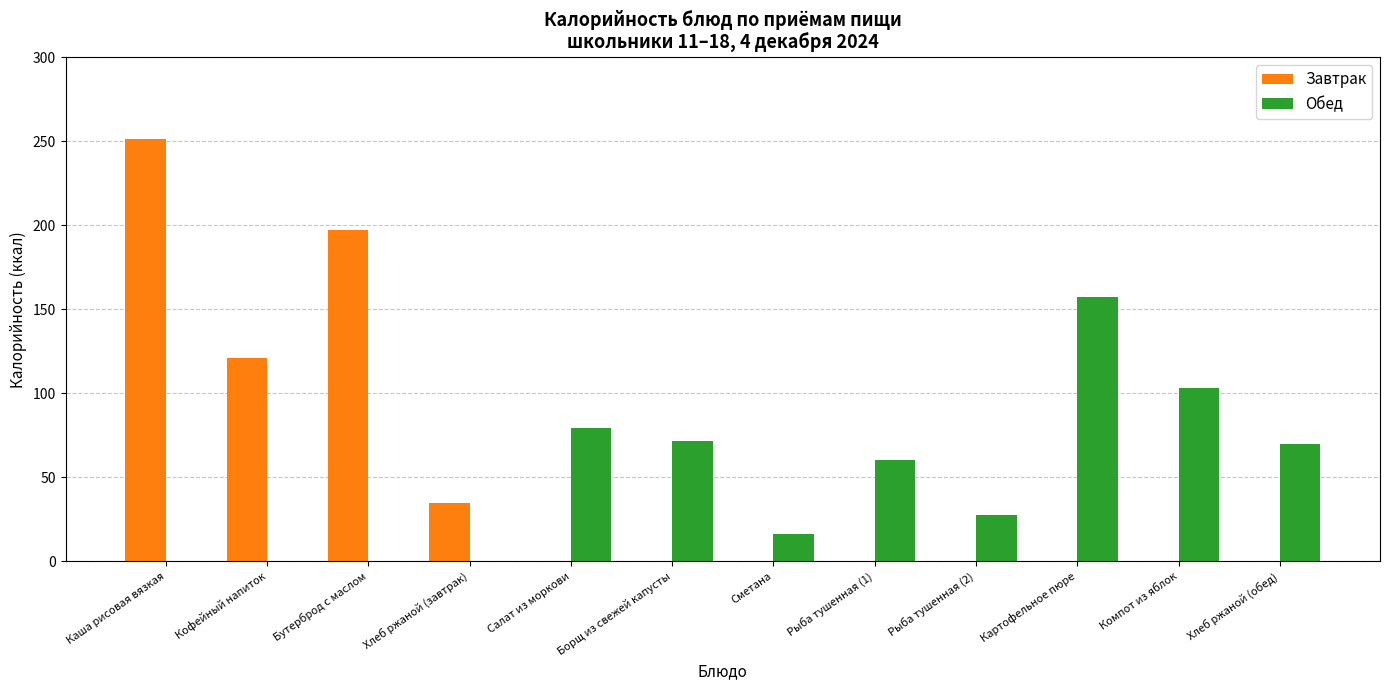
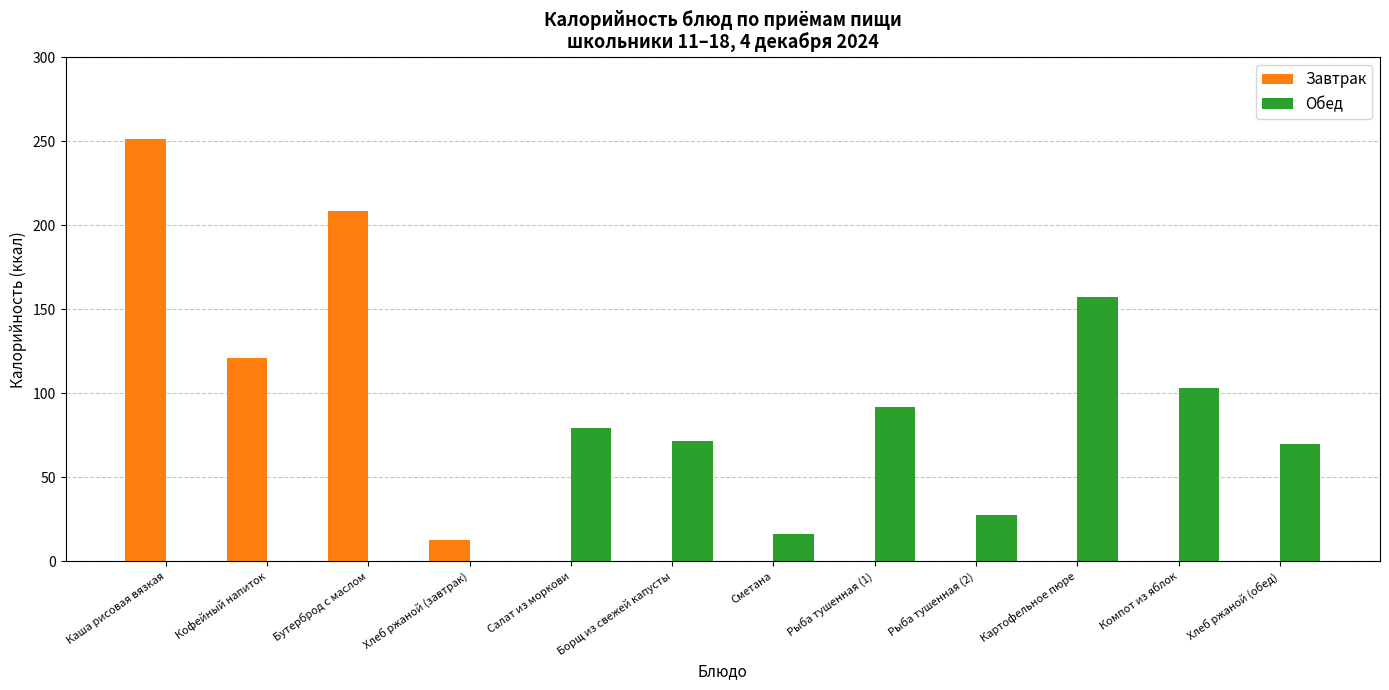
  {
    "Завтрак": {
      "Каша рисовая вязкая": 251,
      "Кофейный напиток": 121,
-     "Бутерброд с маслом": 197,
-     "Хлеб ржаной (завтрак)": 35,
+     "Бутерброд с маслом": 209,
+     "Хлеб ржаной (завтрак)": 13,
      "Салат из моркови": 0,
      "Борщ из свежей капусты": 0,
      "Сметана": 0,
      "Рыба тушенная (1)": 0,
      "Рыба тушенная (2)": 0,
      "Картофельное пюре": 0,
      "Компот из яблок": 0,
      "Хлеб ржаной (обед)": 0
    },
    "Обед": {
      "Каша рисовая вязкая": 0,
      "Кофейный напиток": 0,
      "Бутерброд с маслом": 0,
      "Хлеб ржаной (завтрак)": 0,
      "Салат из моркови": 79,
      "Борщ из свежей капусты": 71,
      "Сметана": 16,
-     "Рыба тушенная (1)": 60,
+     "Рыба тушенная (1)": 92,
      "Рыба тушенная (2)": 27,
      "Картофельное пюре": 157,
      "Компот из яблок": 103,
      "Хлеб ржаной (обед)": 70
    }
  }
